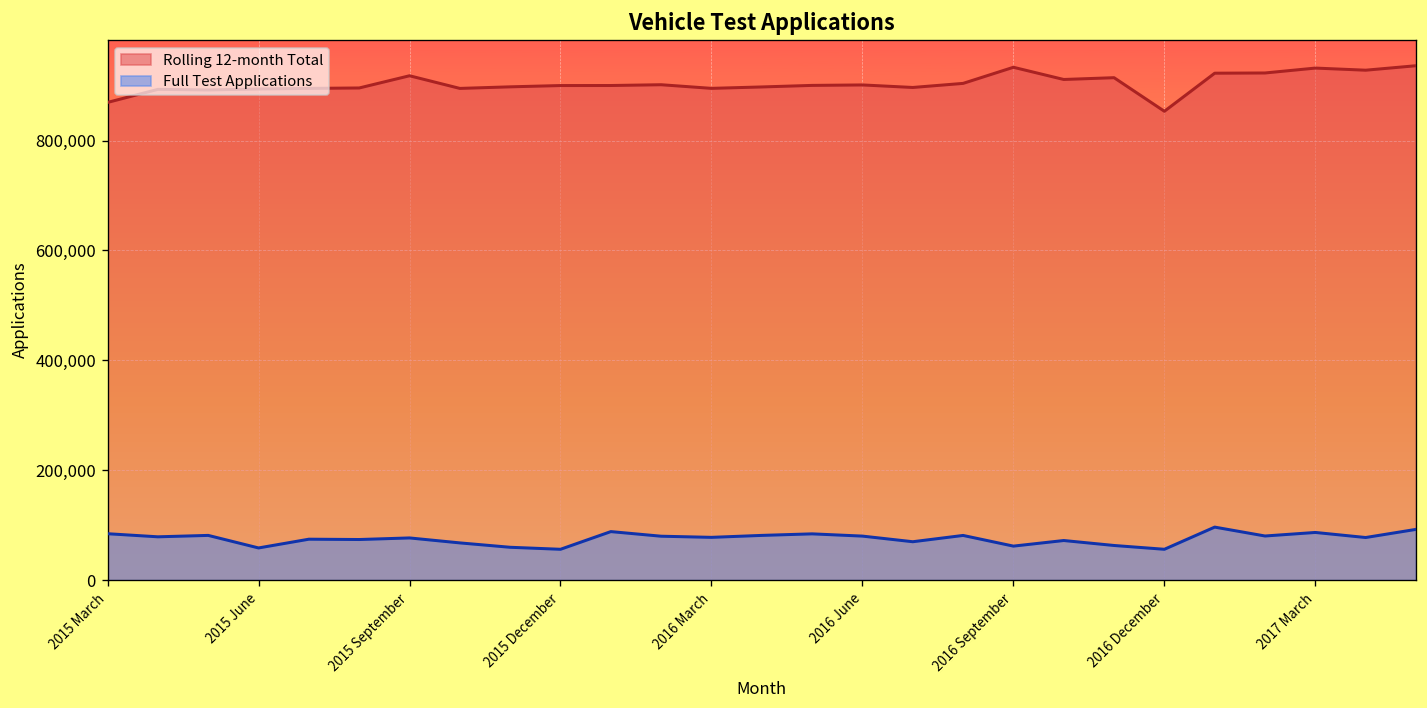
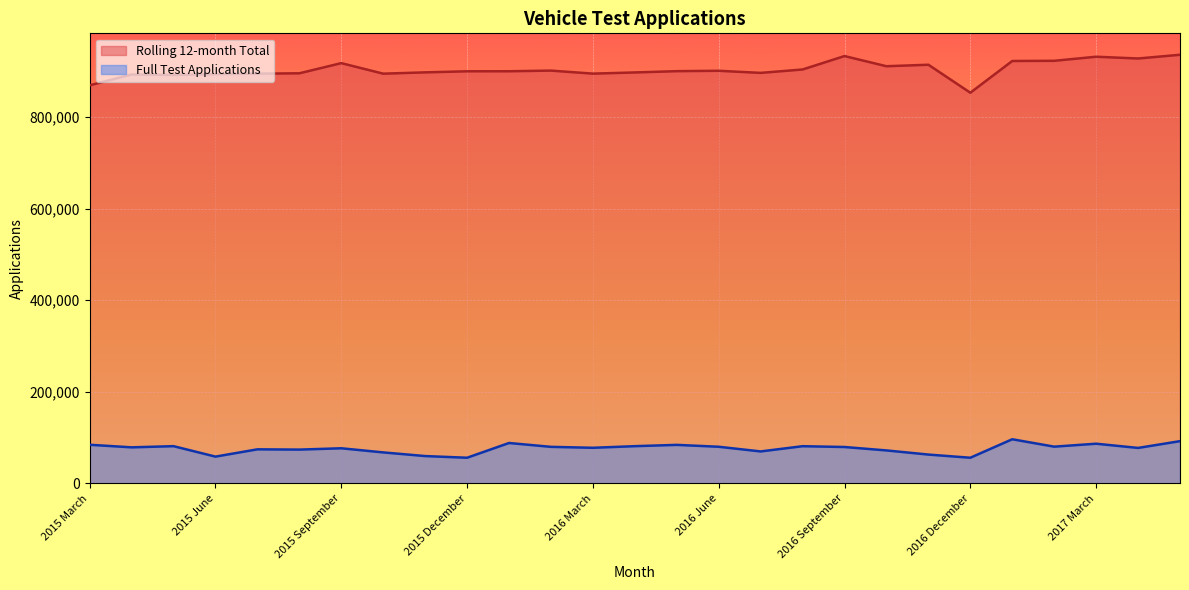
  {
    "Rolling 12-month Total": {
      "2015 March": "870,000",
      "2015 September": "920,000",
      "2015 December": "900,000",
      "2016 March": "890,000",
      "2016 June": "900,000",
      "2016 September": "930,000",
      "2016 December": "850,000",
      "2017 March": "930,000"
    },
    "Full Test Applications": {
      "2015 March": "80,000",
      "2015 June": "60,000",
      "2015 September": "80,000",
      "2015 December": "60,000",
      "2016 March": "80,000",
      "2016 June": "80,000",
-     "2016 September": "60,000",
+     "2016 September": "80,000",
      "2016 December": "60,000",
      "2017 March": "90,000"
    }
  }
